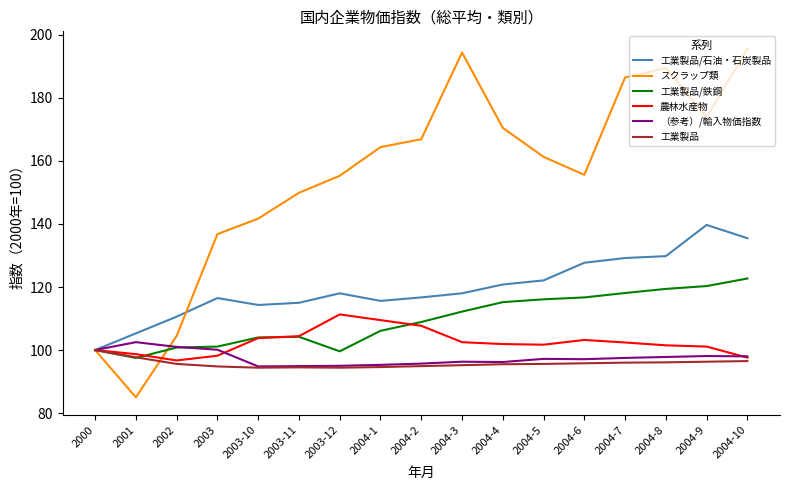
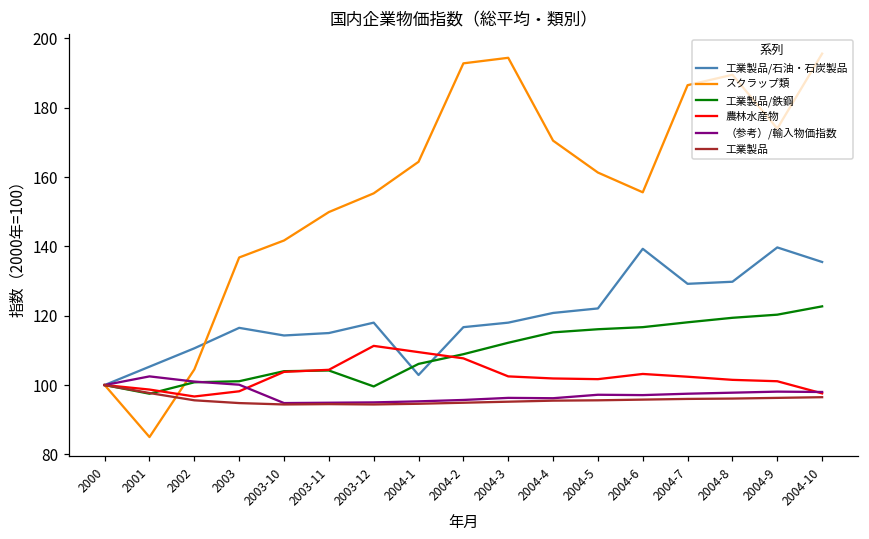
  {
    "工業製品/石油・石炭製品": {
      "2001": 105,
      "2002": 111,
      "2003": 117,
      "2003-10": 114,
      "2003-11": 115,
      "2003-12": 118,
-     "2004-1": 116,
+     "2004-1": 103,
      "2004-2": 117,
      "2004-3": 118,
      "2004-4": 121,
      "2004-5": 122,
-     "2004-6": 128,
+     "2004-6": 139,
      "2004-7": 129,
      "2004-8": 130,
      "2004-9": 140,
      "2004-10": 136
    },
    "スクラップ類": {
      "2001": 85,
      "2002": 105,
      "2003": 137,
      "2003-10": 142,
      "2003-11": 150,
      "2003-12": 155,
      "2004-1": 164,
-     "2004-2": 167,
+     "2004-2": 193,
      "2004-3": 194,
      "2004-4": 171,
      "2004-5": 161,
      "2004-6": 156,
      "2004-7": 187
    },
    "工業製品/鉄鋼": {
      "2003": 101,
      "2003-12": 100,
      "2004-1": 106,
      "2004-2": 109,
      "2004-3": 112,
      "2004-4": 115,
      "2004-5": 116,
      "2004-6": 117,
      "2004-7": 118,
      "2004-8": 119,
      "2004-9": 120,
      "2004-10": 123
    },
    "農林水産物": {
      "2001": 99,
      "2002": 97,
      "2003": 98,
      "2003-12": 111,
      "2004-1": 110,
      "2004-2": 108,
      "2004-3": 103,
      "2004-4": 102,
      "2004-5": 102,
      "2004-6": 103,
      "2004-7": 102,
      "2004-8": 102,
      "2004-9": 101
    },
    "（参考）/輸入物価指数": {
      "2001": 103,
      "2003": 100,
      "2004-3": 96,
      "2004-5": 97,
      "2004-6": 97,
      "2004-7": 98,
      "2004-8": 98,
      "2004-9": 98
    },
    "工業製品": {
      "2002": 96,
      "2003": 95,
      "2004-3": 95,
      "2004-5": 96,
      "2004-6": 96,
      "2004-7": 96,
      "2004-8": 96,
      "2004-9": 96,
      "2004-10": 97
    }
  }
